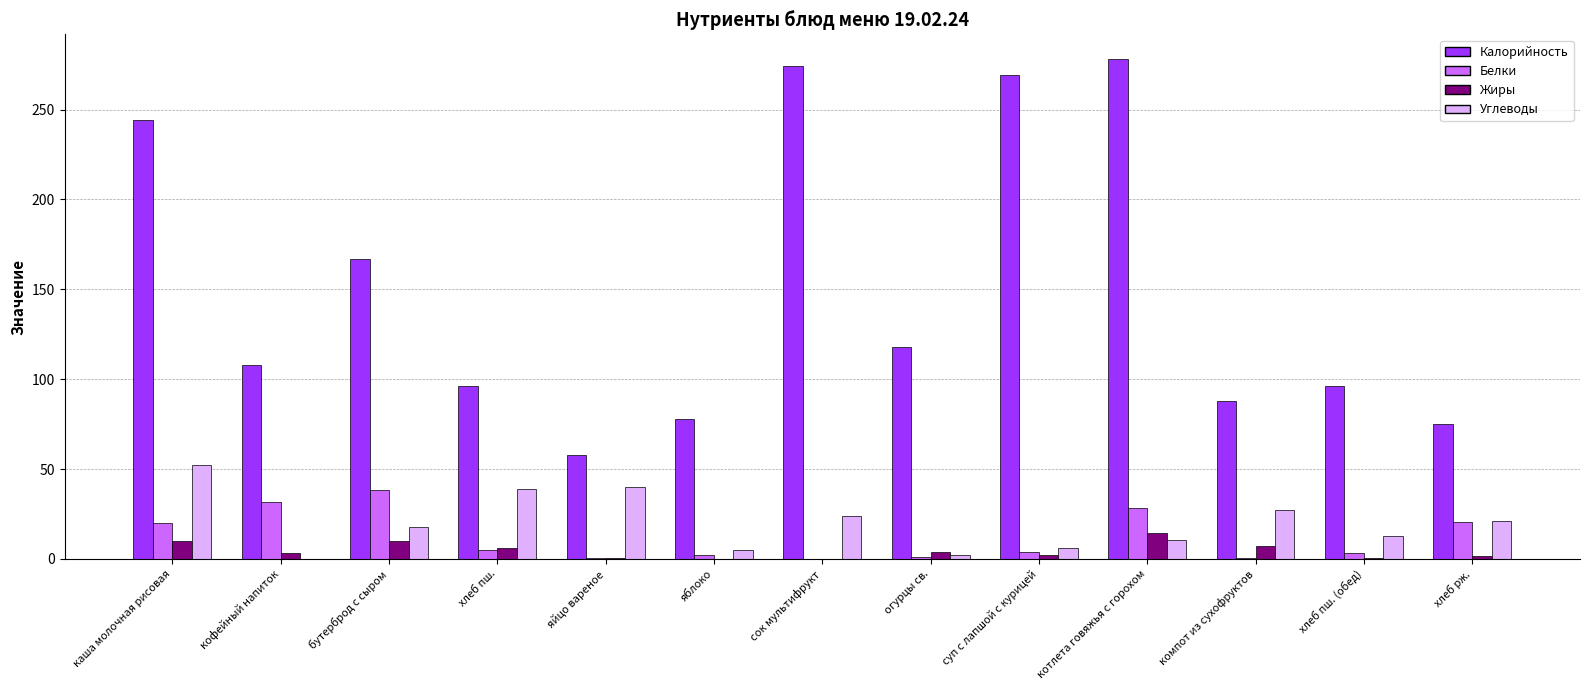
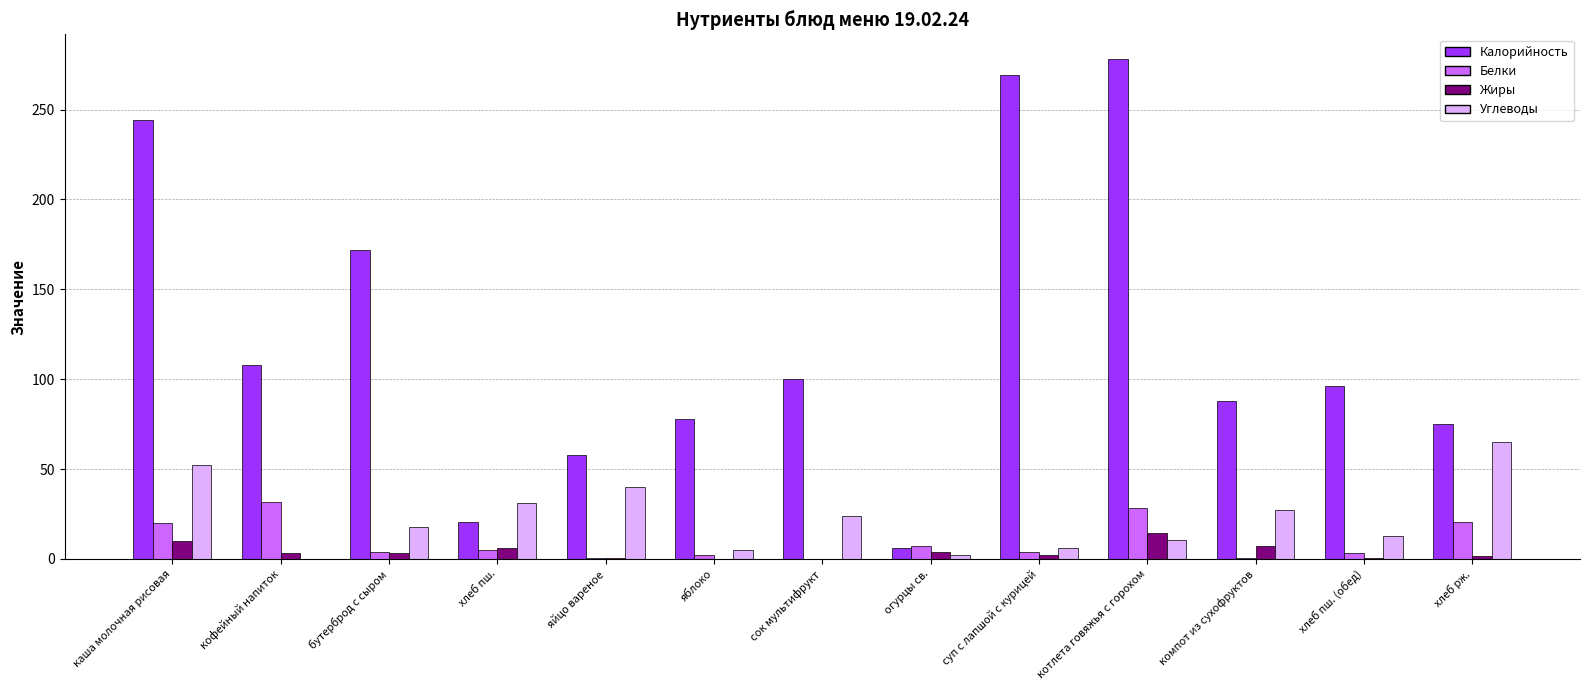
  {
    "Калорийность": {
      "каша молочная рисовая": 244,
      "кофейный напиток": 108,
-     "бутерброд с сыром": 167,
-     "хлеб пш.": 96,
+     "бутерброд с сыром": 172,
+     "хлеб пш.": 21,
      "яйцо вареное": 58,
      "яблоко": 78,
-     "сок мультифрукт": 274,
-     "огурцы св.": 118,
+     "сок мультифрукт": 100,
+     "огурцы св.": 6,
      "суп с лапшой с курицей": 269,
      "котлета говяжья с горохом": 278,
      "компот из сухофруктов": 88,
      "хлеб пш. (обед)": 96,
      "хлеб рж.": 75
    },
    "Белки": {
      "каша молочная рисовая": 20,
      "кофейный напиток": 32,
-     "бутерброд с сыром": 38,
+     "бутерброд с сыром": 4,
      "хлеб пш.": 5,
      "яблоко": 2,
      "сок мультифрукт": 0,
-     "огурцы св.": 1,
+     "огурцы св.": 7,
      "суп с лапшой с курицей": 4,
      "котлета говяжья с горохом": 28,
      "хлеб пш. (обед)": 3,
      "хлеб рж.": 21
    },
    "Жиры": {
      "каша молочная рисовая": 10,
      "кофейный напиток": 4,
-     "бутерброд с сыром": 10,
+     "бутерброд с сыром": 4,
      "хлеб пш.": 6,
      "яблоко": 0,
      "сок мультифрукт": 0,
      "огурцы св.": 4,
      "суп с лапшой с курицей": 2,
      "котлета говяжья с горохом": 14,
      "компот из сухофруктов": 7,
      "хлеб рж.": 2
    },
    "Углеводы": {
      "каша молочная рисовая": 52,
      "бутерброд с сыром": 18,
-     "хлеб пш.": 39,
+     "хлеб пш.": 31,
      "яйцо вареное": 40,
      "яблоко": 5,
      "сок мультифрукт": 24,
      "огурцы св.": 2,
      "суп с лапшой с курицей": 6,
      "котлета говяжья с горохом": 11,
      "компот из сухофруктов": 27,
      "хлеб пш. (обед)": 13,
-     "хлеб рж.": 21
+     "хлеб рж.": 65
    }
  }
